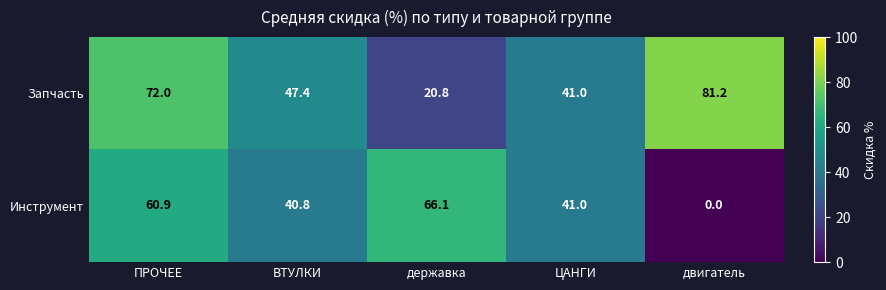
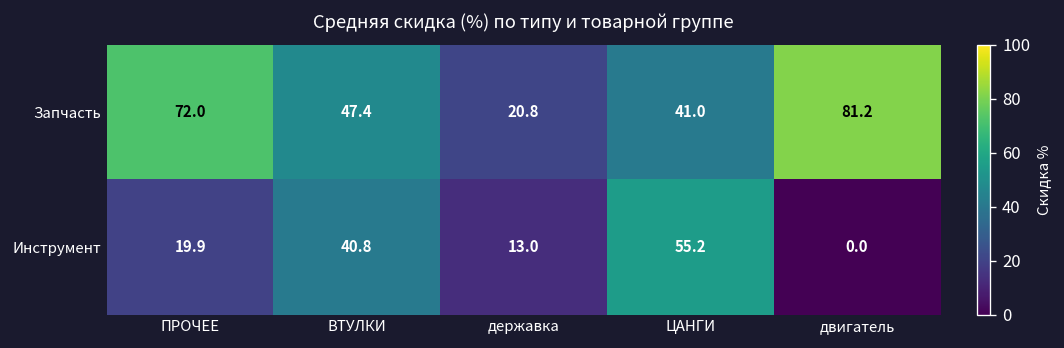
  {
    "Запчасть": {
      "ПРОЧЕЕ": 72.0,
      "ВТУЛКИ": 47.4,
      "державка": 20.8,
      "ЦАНГИ": 41.0,
      "двигатель": 81.2
    },
    "Инструмент": {
-     "ПРОЧЕЕ": 60.9,
+     "ПРОЧЕЕ": 19.9,
      "ВТУЛКИ": 40.8,
-     "державка": 66.1,
-     "ЦАНГИ": 41.0,
+     "державка": 13.0,
+     "ЦАНГИ": 55.2,
      "двигатель": 0.0
    }
  }
